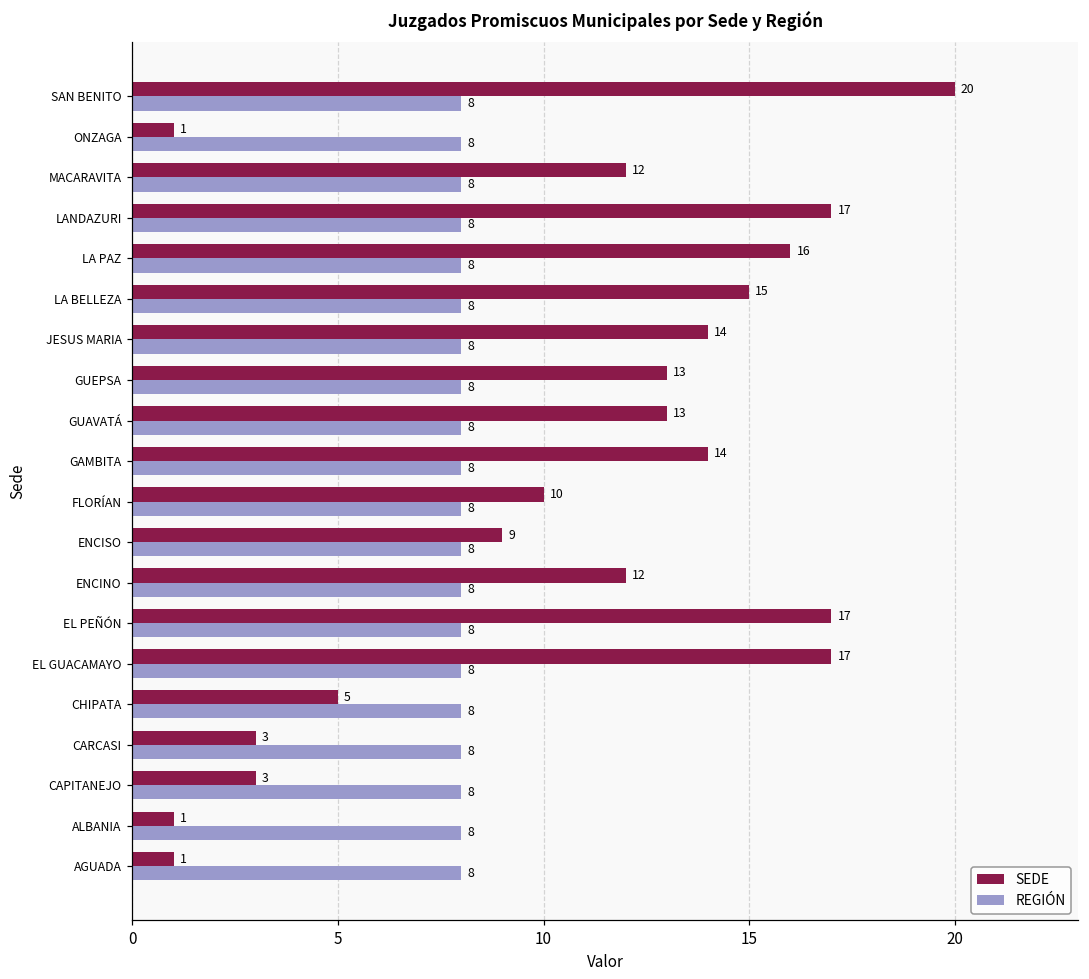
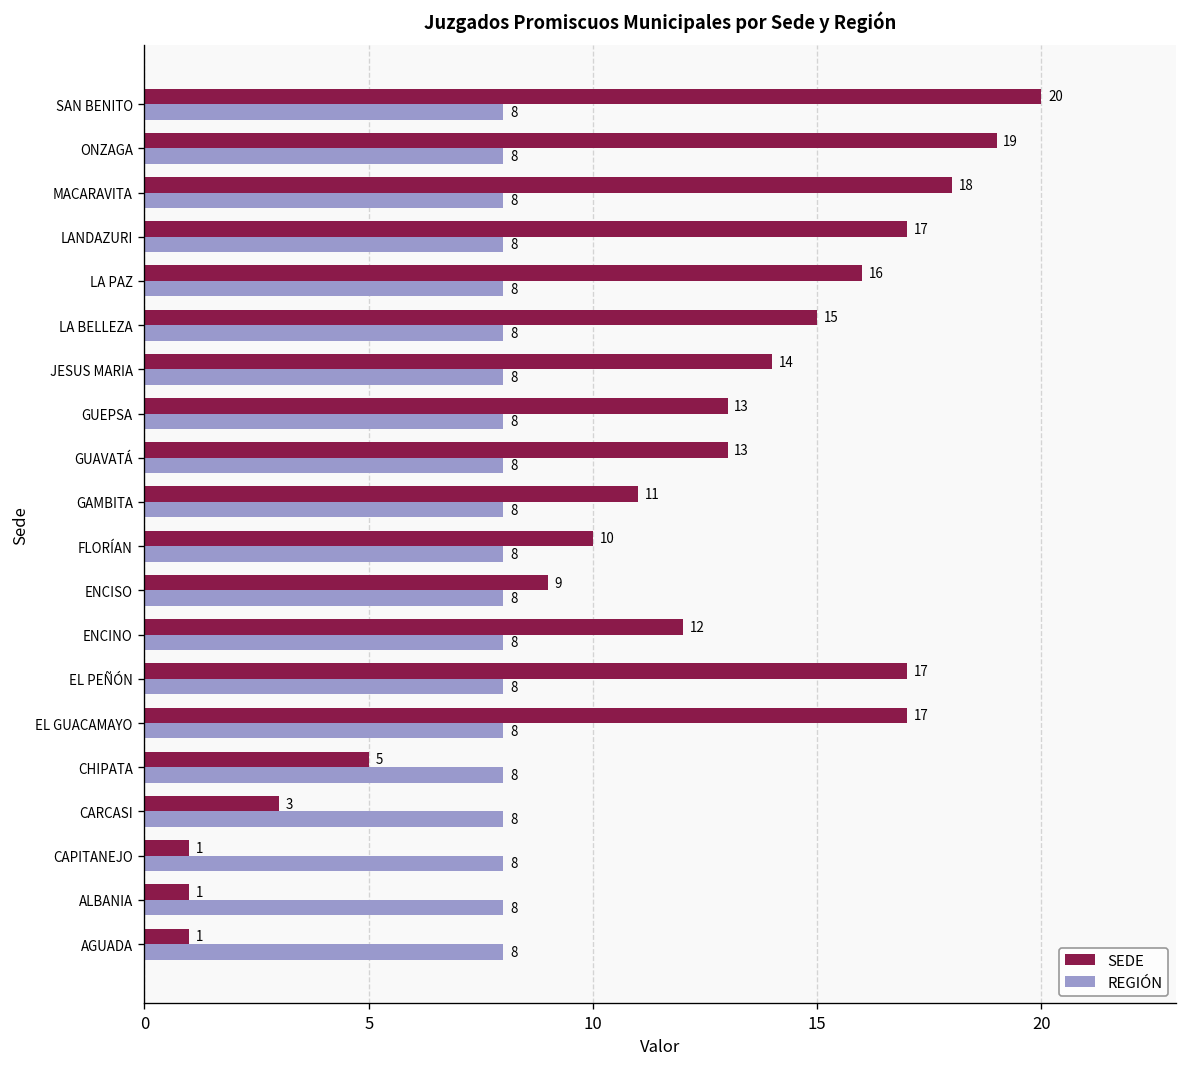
  {
    "SEDE": {
      "SAN BENITO": 20,
-     "ONZAGA": 1,
-     "MACARAVITA": 12,
+     "ONZAGA": 19,
+     "MACARAVITA": 18,
      "LANDAZURI": 17,
      "LA PAZ": 16,
      "LA BELLEZA": 15,
      "JESUS MARIA": 14,
      "GUEPSA": 13,
      "GUAVATÁ": 13,
-     "GAMBITA": 14,
+     "GAMBITA": 11,
      "FLORÍAN": 10,
      "ENCISO": 9,
      "ENCINO": 12,
      "EL PEÑÓN": 17,
      "EL GUACAMAYO": 17,
      "CHIPATA": 5,
      "CARCASI": 3,
-     "CAPITANEJO": 3,
+     "CAPITANEJO": 1,
      "ALBANIA": 1,
      "AGUADA": 1
    },
    "REGIÓN": {
      "SAN BENITO": 8,
      "ONZAGA": 8,
      "MACARAVITA": 8,
      "LANDAZURI": 8,
      "LA PAZ": 8,
      "LA BELLEZA": 8,
      "JESUS MARIA": 8,
      "GUEPSA": 8,
      "GUAVATÁ": 8,
      "GAMBITA": 8,
      "FLORÍAN": 8,
      "ENCISO": 8,
      "ENCINO": 8,
      "EL PEÑÓN": 8,
      "EL GUACAMAYO": 8,
      "CHIPATA": 8,
      "CARCASI": 8,
      "CAPITANEJO": 8,
      "ALBANIA": 8,
      "AGUADA": 8
    }
  }
